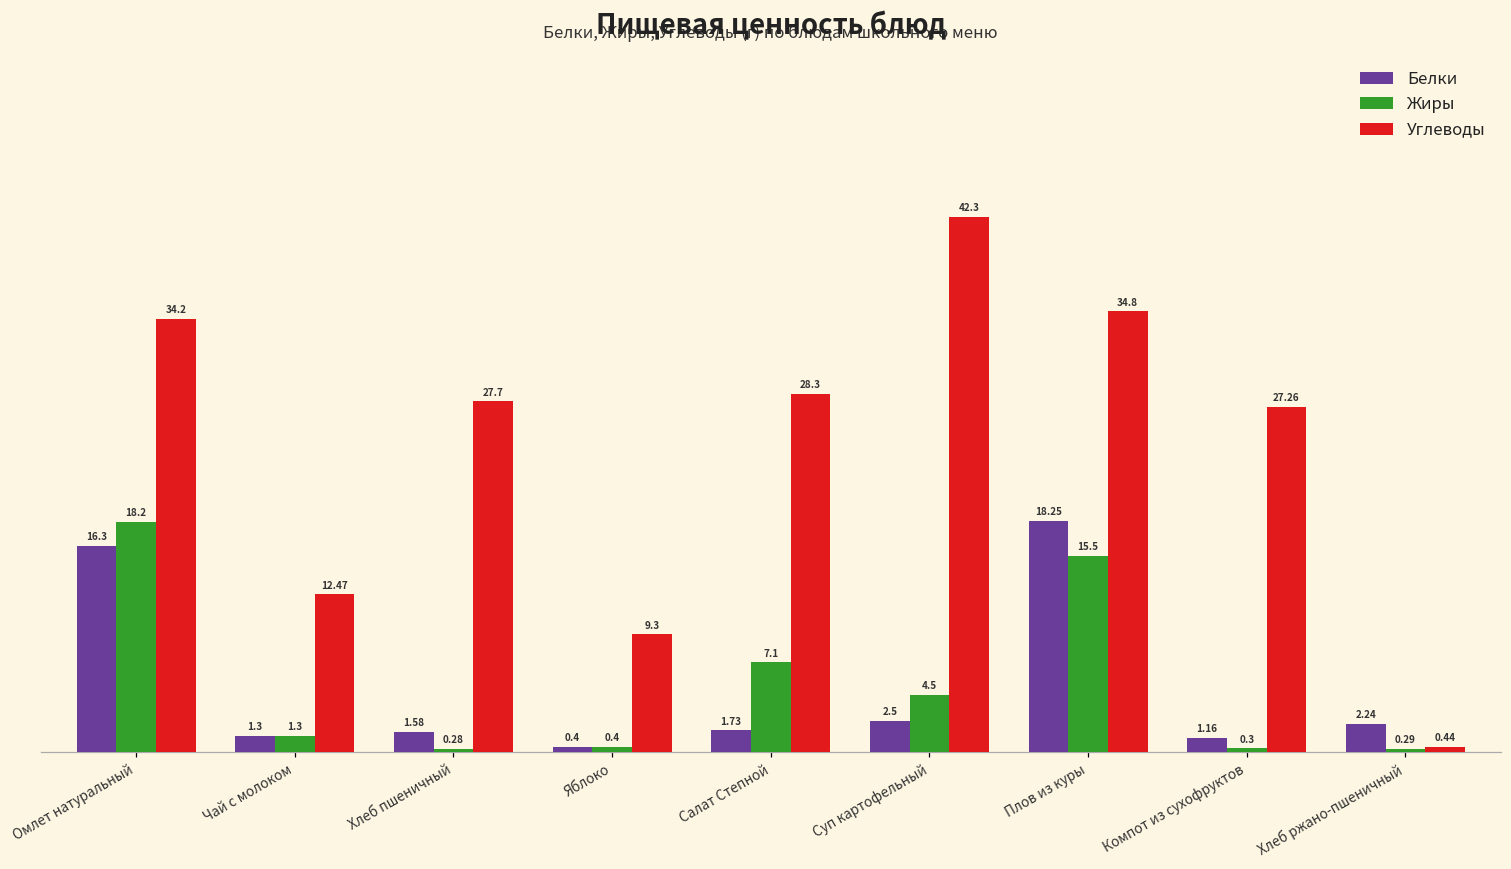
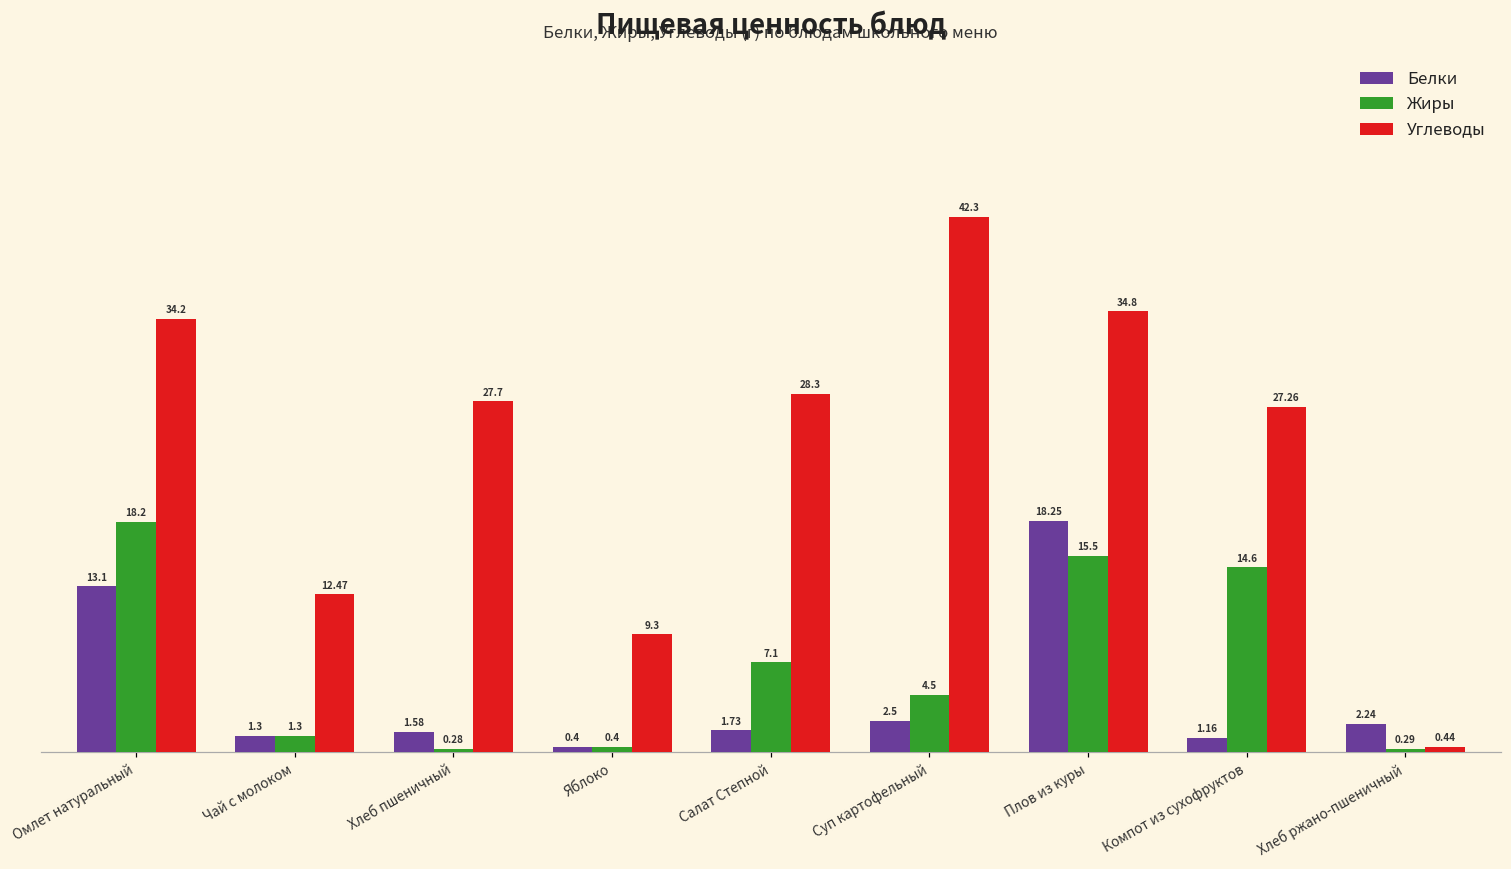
  {
    "Белки": {
-     "Омлет натуральный": 16.3,
+     "Омлет натуральный": 13.1,
      "Чай с молоком": 1.3,
      "Хлеб пшеничный": 1.58,
      "Яблоко": 0.4,
      "Салат Степной": 1.73,
      "Суп картофельный": 2.5,
      "Плов из куры": 18.25,
      "Компот из сухофруктов": 1.16,
      "Хлеб ржано-пшеничный": 2.24
    },
    "Жиры": {
      "Омлет натуральный": 18.2,
      "Чай с молоком": 1.3,
      "Хлеб пшеничный": 0.28,
      "Яблоко": 0.4,
      "Салат Степной": 7.1,
      "Суп картофельный": 4.5,
      "Плов из куры": 15.5,
-     "Компот из сухофруктов": 0.3,
+     "Компот из сухофруктов": 14.6,
      "Хлеб ржано-пшеничный": 0.29
    },
    "Углеводы": {
      "Омлет натуральный": 34.2,
      "Чай с молоком": 12.47,
      "Хлеб пшеничный": 27.7,
      "Яблоко": 9.3,
      "Салат Степной": 28.3,
      "Суп картофельный": 42.3,
      "Плов из куры": 34.8,
      "Компот из сухофруктов": 27.26,
      "Хлеб ржано-пшеничный": 0.44
    }
  }
